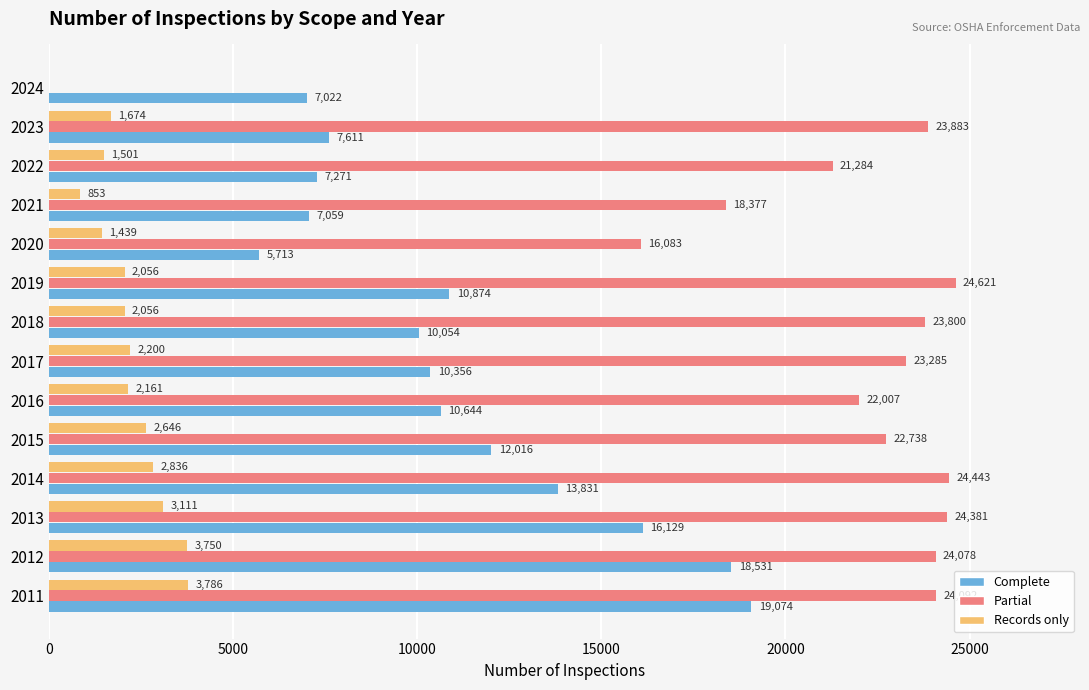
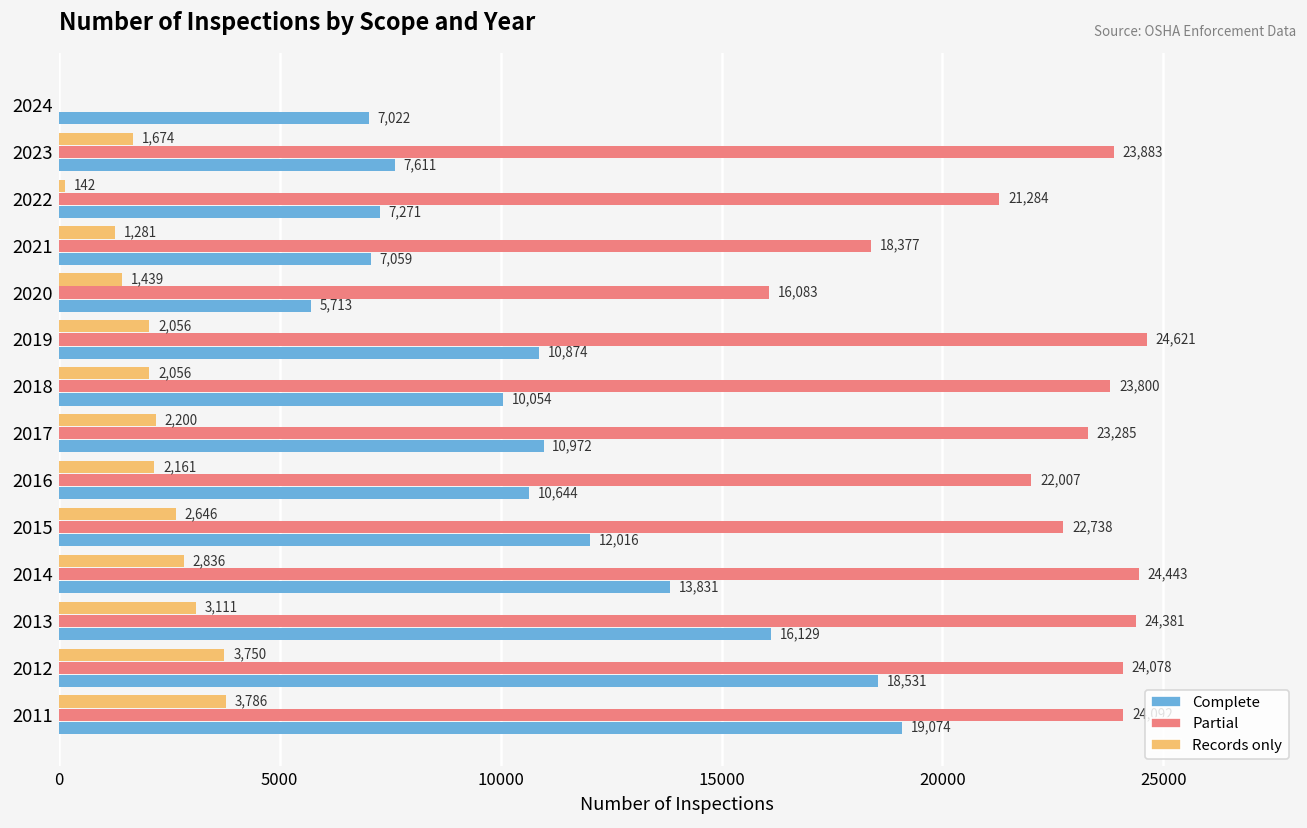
  {
    "Complete": {
      "2024": "7,022",
      "2023": "7,611",
      "2022": "7,271",
      "2021": "7,059",
      "2020": "5,713",
      "2019": "10,874",
      "2018": "10,054",
-     "2017": "10,356",
+     "2017": "10,972",
      "2016": "10,644",
      "2015": "12,016",
      "2014": "13,831",
      "2013": "16,129",
      "2012": "18,531",
      "2011": "19,074"
    },
    "Partial": {
      "2023": "23,883",
      "2022": "21,284",
      "2021": "18,377",
      "2020": "16,083",
      "2019": "24,621",
      "2018": "23,800",
      "2017": "23,285",
      "2016": "22,007",
      "2015": "22,738",
      "2014": "24,443",
      "2013": "24,381",
      "2012": "24,078"
    },
    "Records only": {
      "2023": "1,674",
-     "2022": "1,501",
-     "2021": "853",
+     "2022": "142",
+     "2021": "1,281",
      "2020": "1,439",
      "2019": "2,056",
      "2018": "2,056",
      "2017": "2,200",
      "2016": "2,161",
      "2015": "2,646",
      "2014": "2,836",
      "2013": "3,111",
      "2012": "3,750",
      "2011": "3,786"
    }
  }
